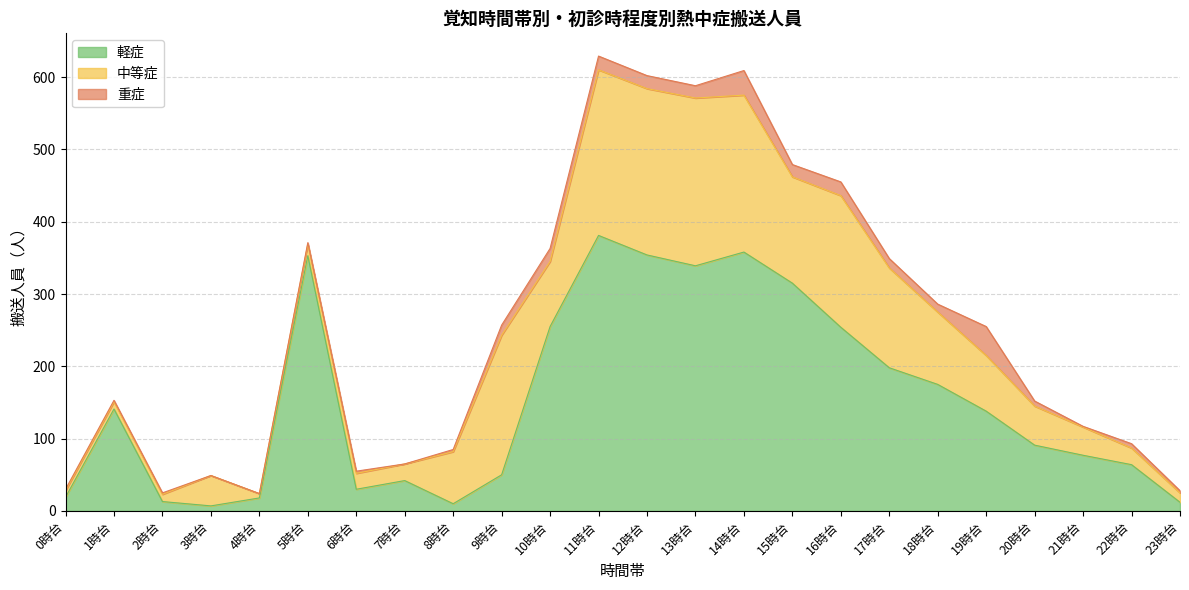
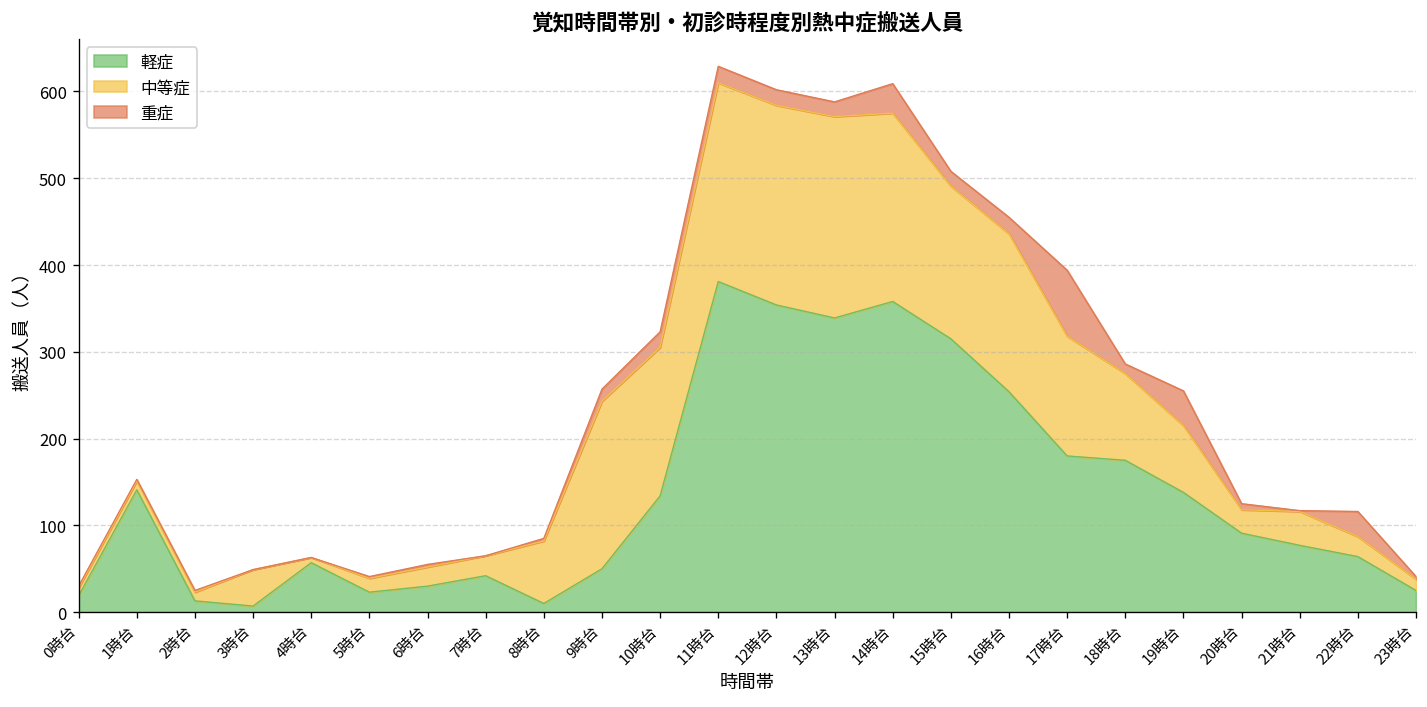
  {
    "軽症": {
      "0時台": 20,
      "1時台": 140,
      "2時台": 10,
      "3時台": 10,
-     "4時台": 20,
-     "5時台": 350,
+     "4時台": 60,
+     "5時台": 20,
      "6時台": 30,
      "7時台": 40,
      "8時台": 10,
      "9時台": 50,
-     "10時台": 260,
+     "10時台": 130,
      "11時台": 380,
      "12時台": 350,
      "13時台": 340,
      "14時台": 360,
      "15時台": 320,
      "16時台": 250,
-     "17時台": 200,
+     "17時台": 180,
      "18時台": 180,
      "19時台": 140,
      "20時台": 90,
      "21時台": 80,
      "22時台": 60,
-     "23時台": 10
+     "23時台": 30
    },
    "中等症": {
      "9時台": 190,
-     "10時台": 90,
+     "10時台": 170,
      "11時台": 230,
      "12時台": 230,
      "13時台": 230,
      "14時台": 220,
-     "15時台": 150,
+     "15時台": 180,
      "16時台": 180,
      "17時台": 140,
      "18時台": 100,
      "19時台": 80,
-     "20時台": 50,
+     "20時台": 30,
      "22時台": 20
    },
    "重症": {
      "9時台": 10,
      "10時台": 20,
      "11時台": 20,
      "12時台": 20,
      "13時台": 20,
      "14時台": 30,
      "15時台": 20,
      "16時台": 20,
-     "17時台": 10,
+     "17時台": 80,
      "18時台": 10,
      "19時台": 40,
      "20時台": 10,
-     "22時台": 10
+     "22時台": 30
    }
  }
